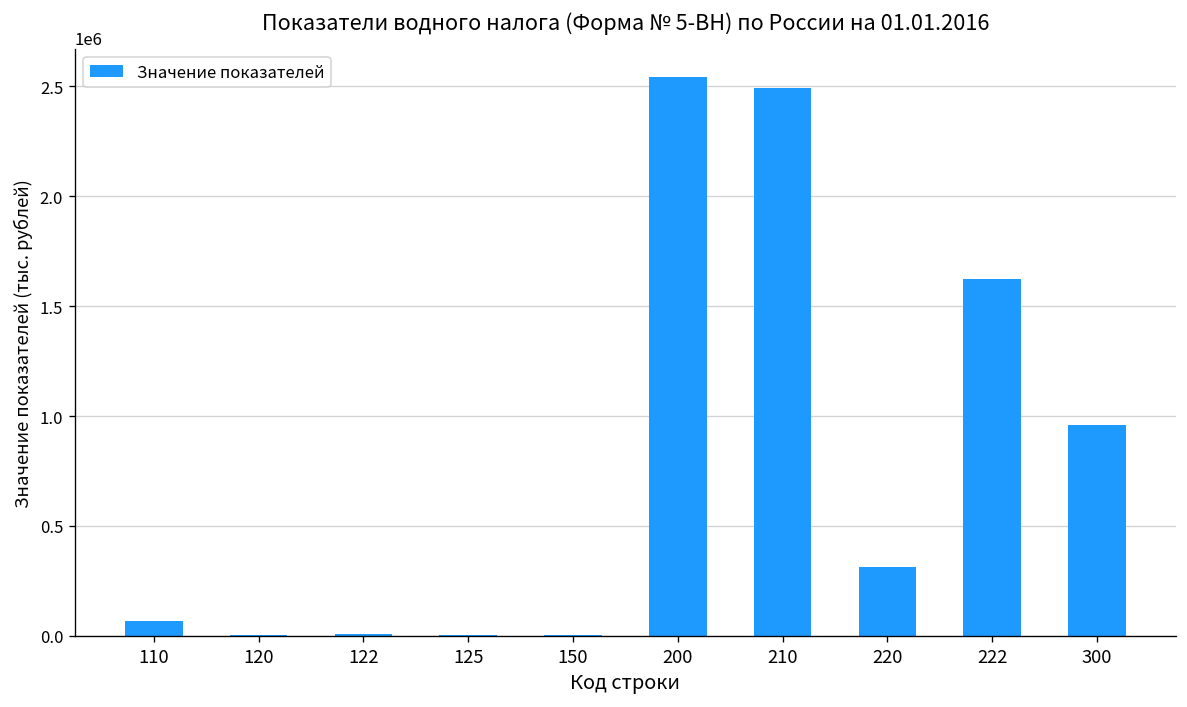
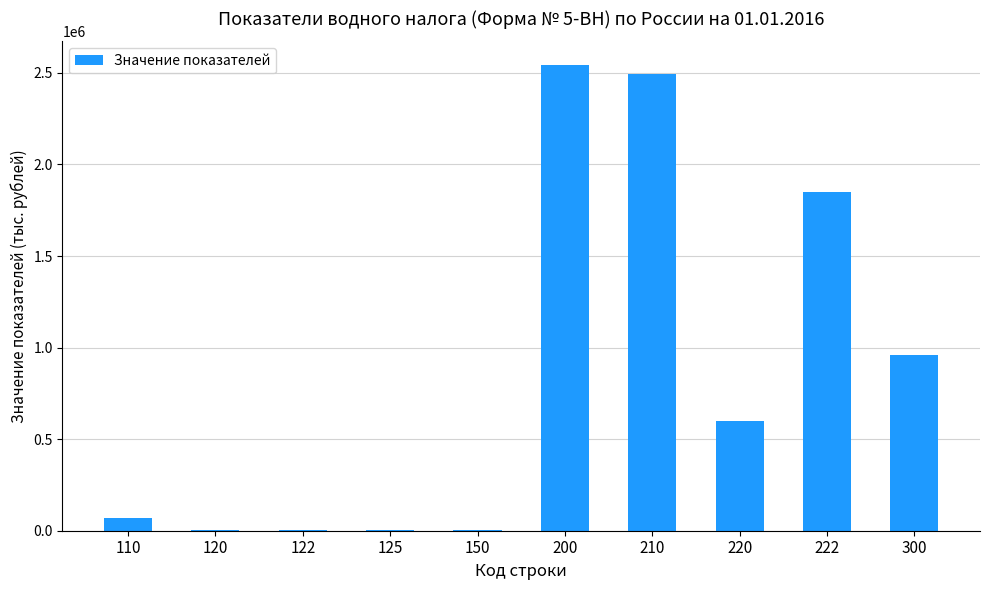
  {
    "110": 70000,
    "200": 2550000,
    "210": 2490000,
-   "220": 320000,
-   "222": 1620000,
+   "220": 600000,
+   "222": 1850000,
    "300": 960000
  }
